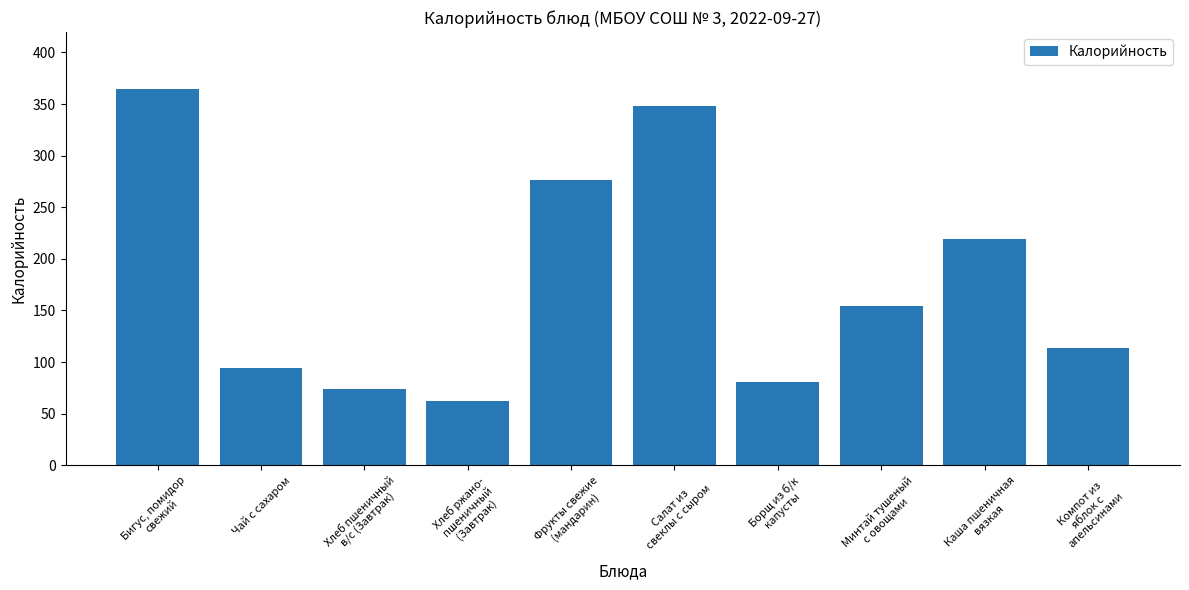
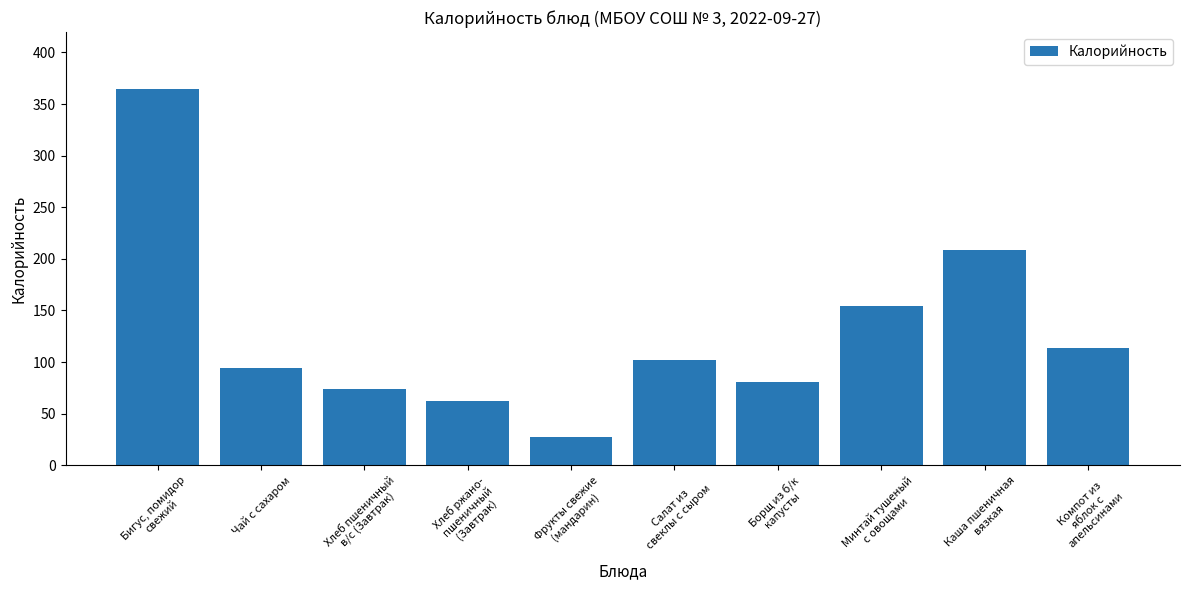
  {
    "Бигус, помидор свежий": 365,
    "Чай с сахаром": 94,
    "Хлеб пшеничный в/с (Завтрак)": 74,
    "Хлеб ржано- пшеничный (Завтрак)": 63,
-   "Фрукты свежие (мандарин)": 277,
-   "Салат из свеклы с сыром": 348,
+   "Фрукты свежие (мандарин)": 27,
+   "Салат из свеклы с сыром": 102,
    "Борщ из б/к капусты": 81,
    "Минтай тушеный с овощами": 155,
-   "Каша пшеничная вязкая": 219,
+   "Каша пшеничная вязкая": 209,
    "Компот из яблок с апельсинами": 114
  }
